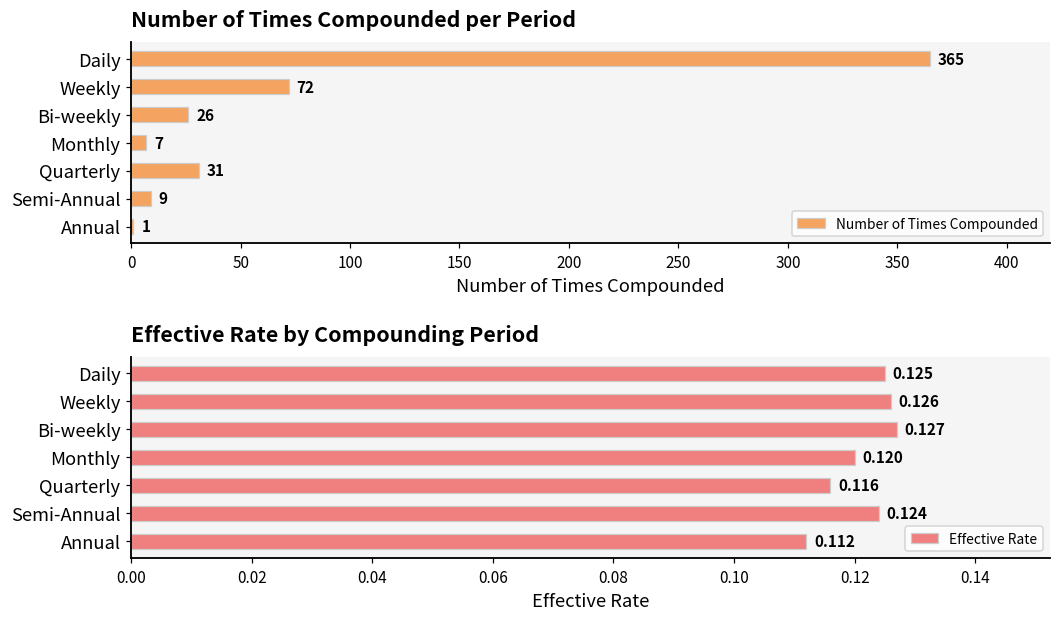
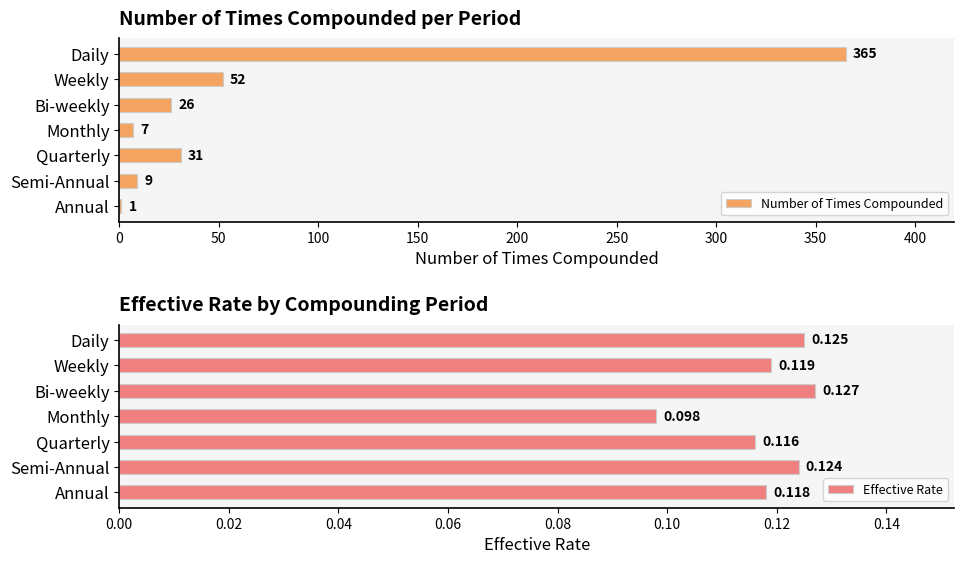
  {
    "Number of Times Compounded per Period": {
      "Daily": 365,
-     "Weekly": 72,
+     "Weekly": 52,
      "Bi-weekly": 26,
      "Monthly": 7,
      "Quarterly": 31,
      "Semi-Annual": 9,
      "Annual": 1
    },
    "Effective Rate by Compounding Period": {
      "Daily": 0.125,
-     "Weekly": 0.126,
+     "Weekly": 0.119,
      "Bi-weekly": 0.127,
-     "Monthly": 0.120,
+     "Monthly": 0.098,
      "Quarterly": 0.116,
      "Semi-Annual": 0.124,
-     "Annual": 0.112
+     "Annual": 0.118
    }
  }
